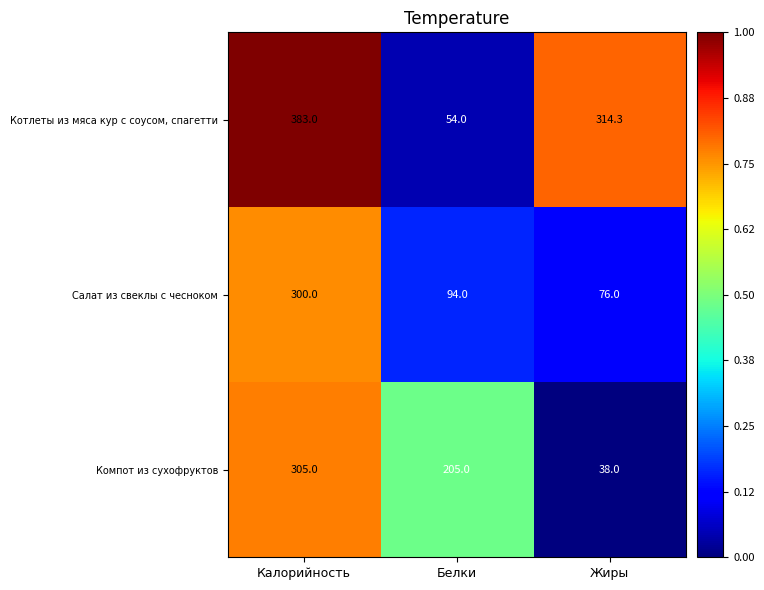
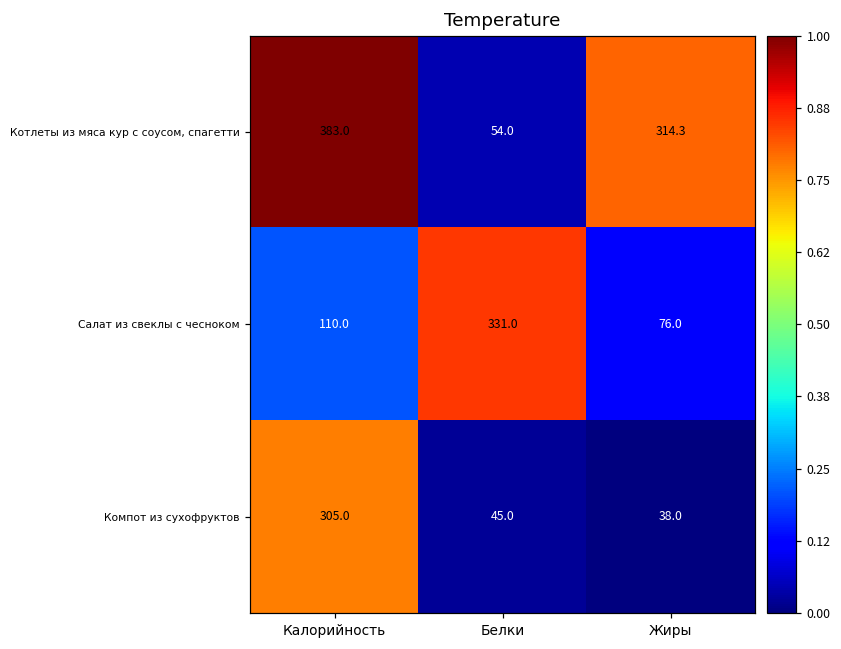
  {
    "Котлеты из мяса кур с соусом, спагетти": {
      "Калорийность": 383.0,
      "Белки": 54.0,
      "Жиры": 314.3
    },
    "Салат из свеклы с чесноком": {
-     "Калорийность": 300.0,
-     "Белки": 94.0,
+     "Калорийность": 110.0,
+     "Белки": 331.0,
      "Жиры": 76.0
    },
    "Компот из сухофруктов": {
      "Калорийность": 305.0,
-     "Белки": 205.0,
+     "Белки": 45.0,
      "Жиры": 38.0
    }
  }
